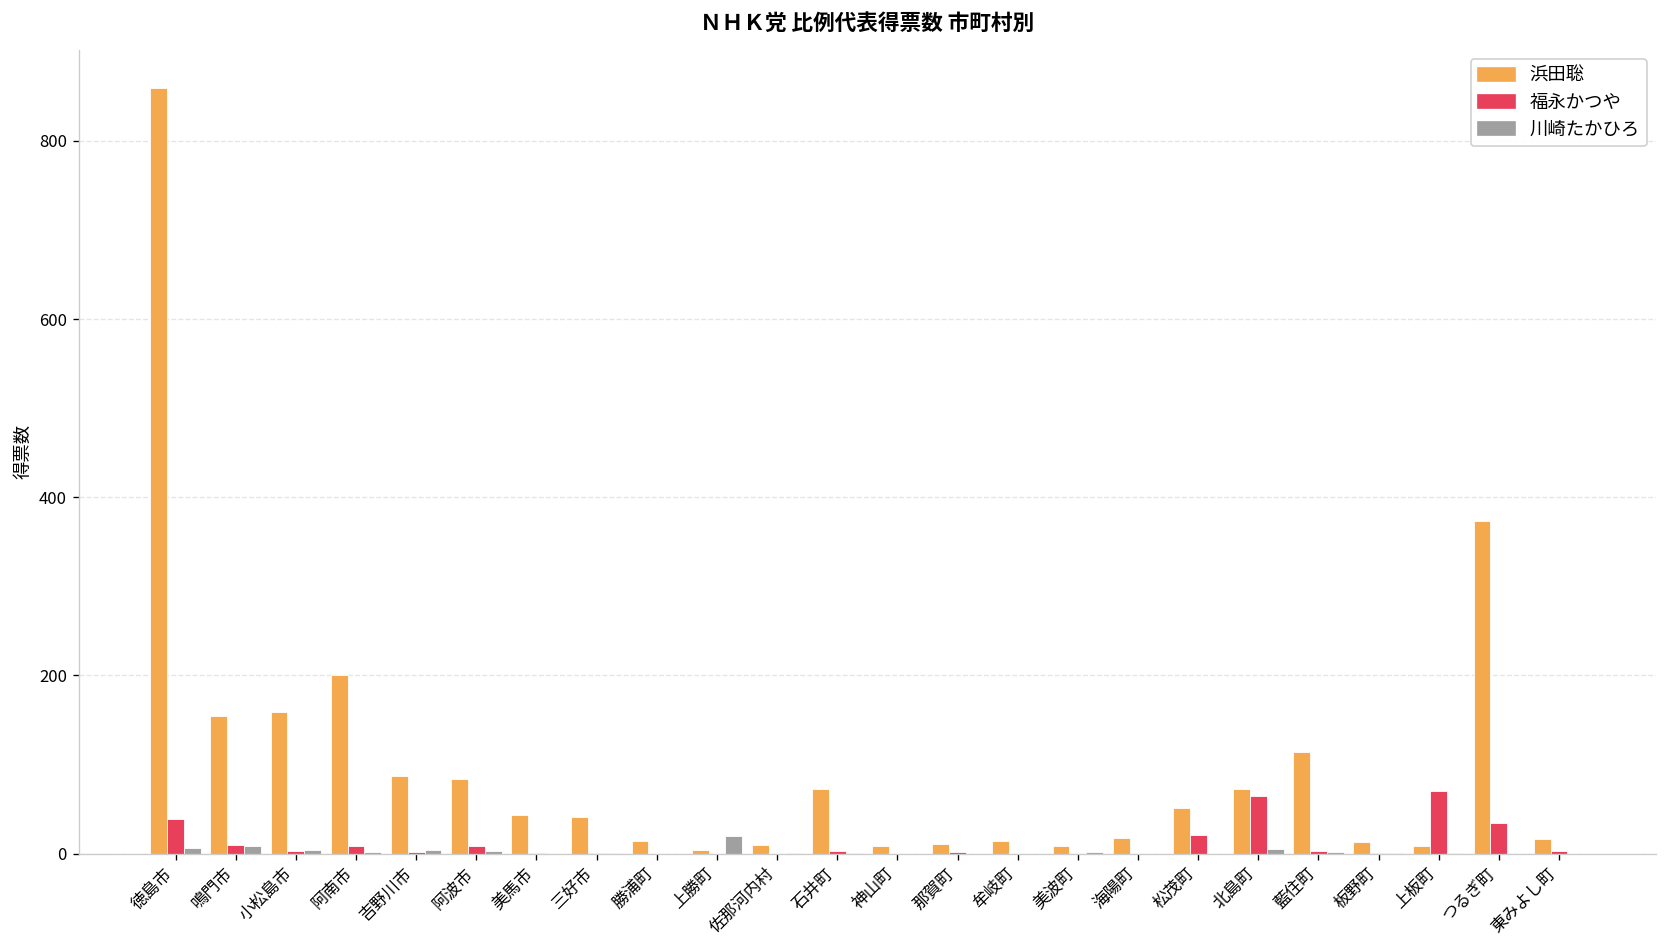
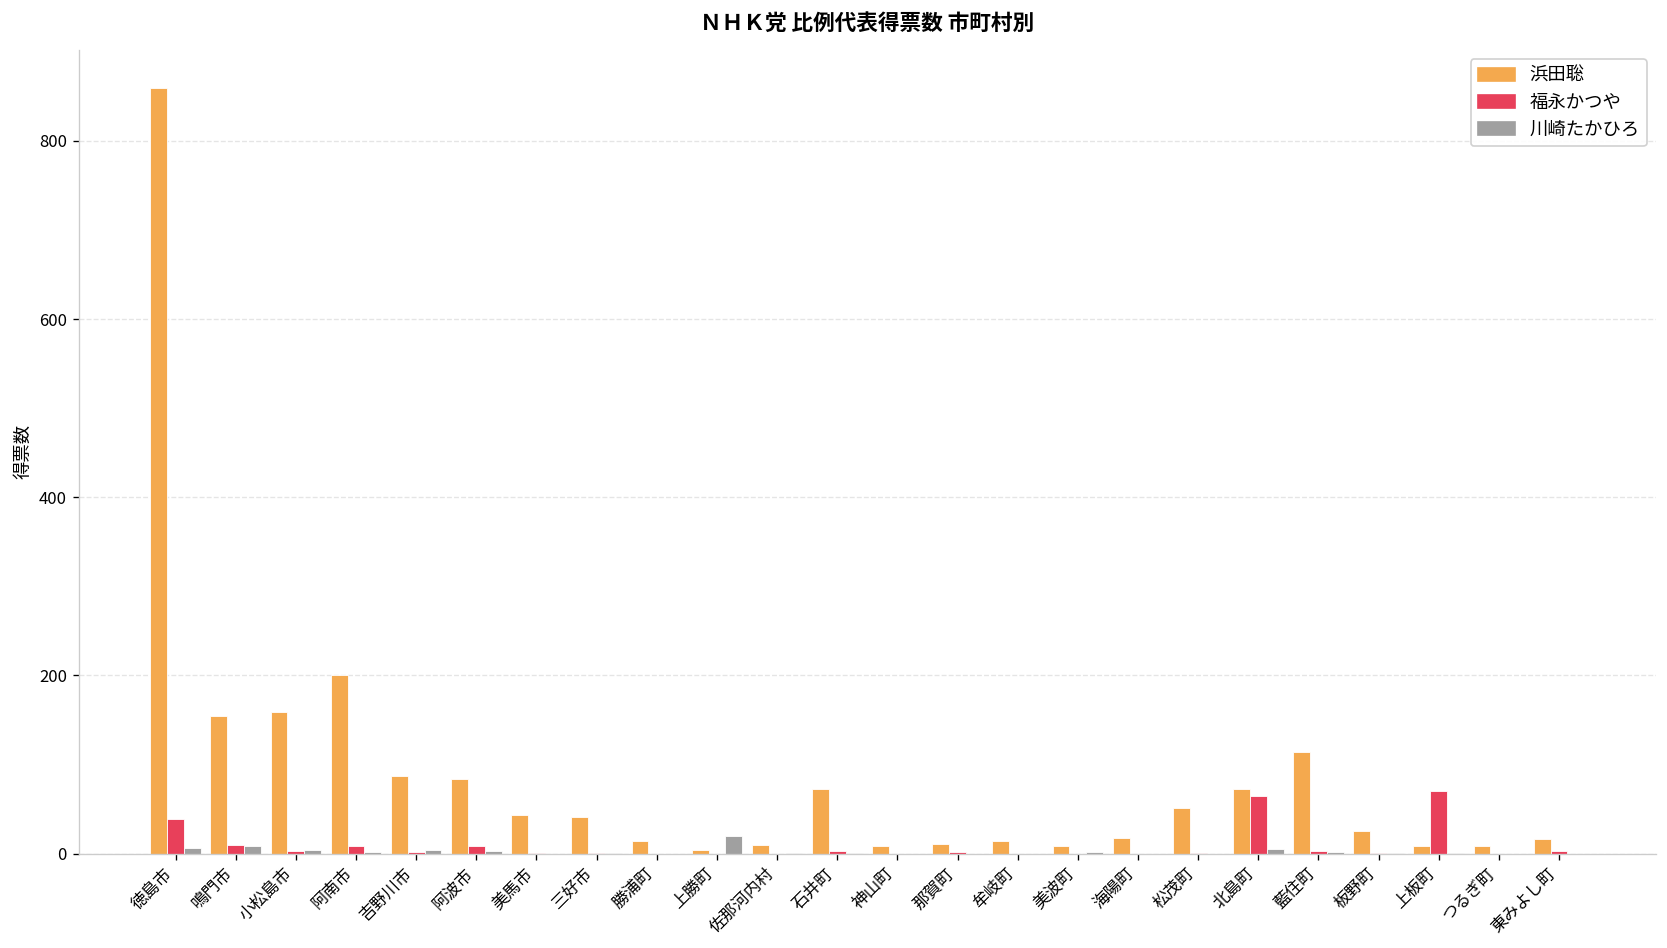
  {
    "浜田聡": {
      "徳島市": 860,
      "鳴門市": 150,
      "小松島市": 160,
      "阿南市": 200,
      "吉野川市": 90,
      "阿波市": 80,
      "美馬市": 40,
      "三好市": 40,
      "勝浦町": 10,
      "上勝町": 0,
      "佐那河内村": 10,
      "石井町": 70,
      "神山町": 10,
      "那賀町": 10,
      "牟岐町": 10,
      "美波町": 10,
      "海陽町": 20,
      "松茂町": 50,
      "北島町": 70,
      "藍住町": 110,
-     "板野町": 10,
+     "板野町": 30,
      "上板町": 10,
-     "つるぎ町": 370,
+     "つるぎ町": 10,
      "東みよし町": 20
    },
    "福永かつや": {
      "徳島市": 40,
      "鳴門市": 10,
      "阿南市": 10,
      "阿波市": 10,
      "勝浦町": 0,
      "上勝町": 0,
      "佐那河内村": 0,
      "神山町": 0,
      "牟岐町": 0,
      "美波町": 0,
      "海陽町": 0,
-     "松茂町": 20,
+     "松茂町": 0,
      "北島町": 70,
      "上板町": 70,
-     "つるぎ町": 30
+     "つるぎ町": 0
    },
    "川崎たかひろ": {
      "徳島市": 10,
      "鳴門市": 10,
      "小松島市": 0,
      "吉野川市": 0,
      "美馬市": 0,
      "勝浦町": 0,
      "上勝町": 20,
      "神山町": 0,
      "那賀町": 0,
      "牟岐町": 0,
      "海陽町": 0,
      "松茂町": 0,
      "北島町": 10,
      "つるぎ町": 0,
      "東みよし町": 0
    }
  }
